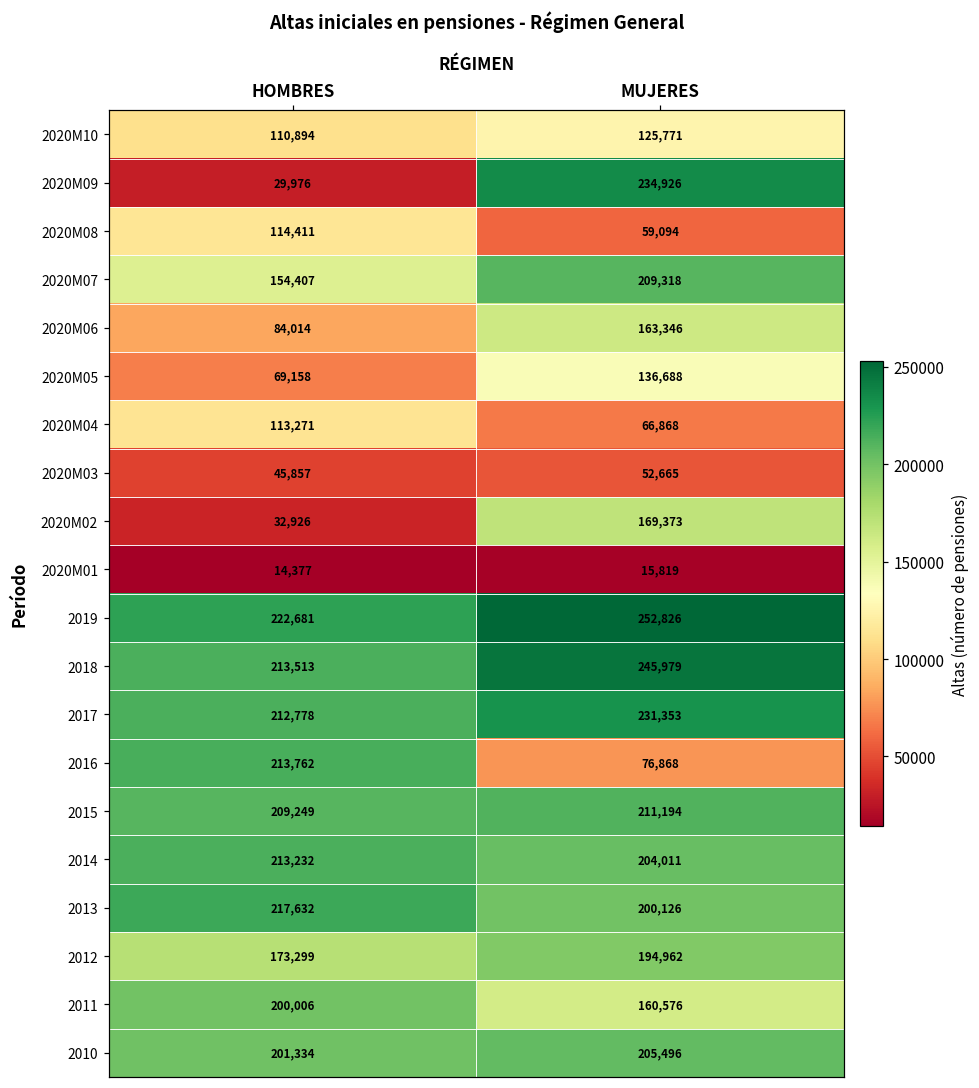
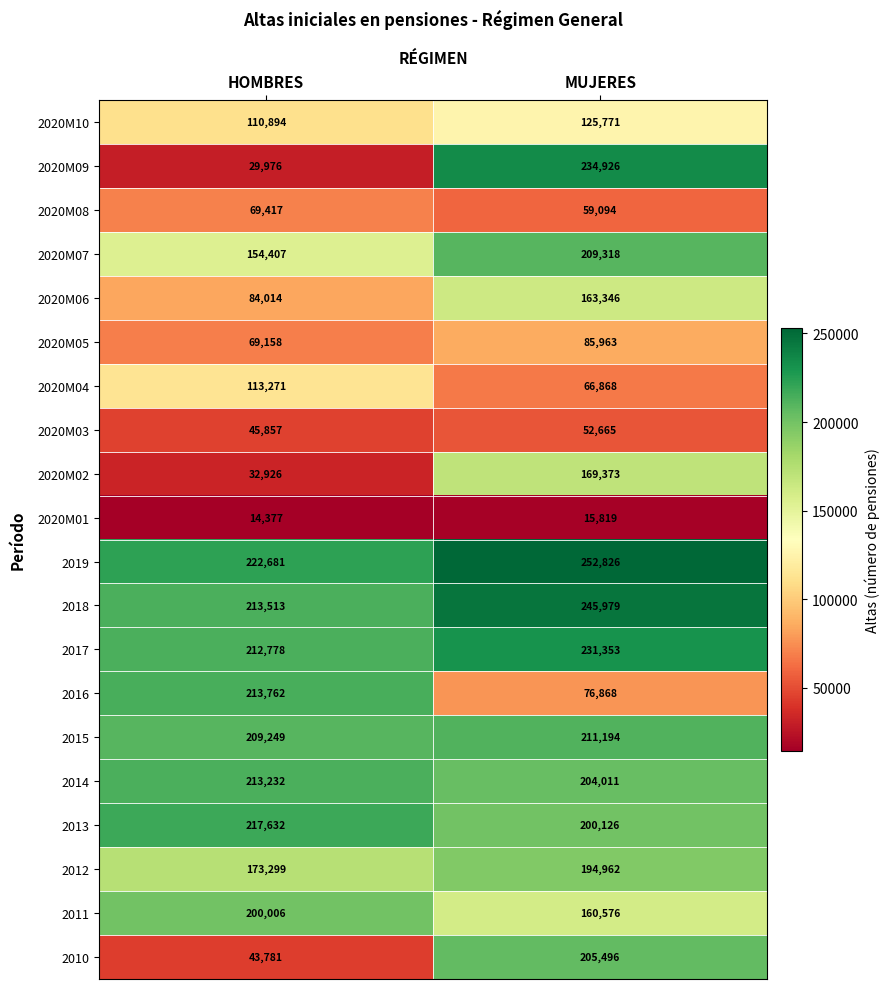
  {
    "2020M10": {
      "HOMBRES": "110,894",
      "MUJERES": "125,771"
    },
    "2020M09": {
      "HOMBRES": "29,976",
      "MUJERES": "234,926"
    },
    "2020M08": {
-     "HOMBRES": "114,411",
+     "HOMBRES": "69,417",
      "MUJERES": "59,094"
    },
    "2020M07": {
      "HOMBRES": "154,407",
      "MUJERES": "209,318"
    },
    "2020M06": {
      "HOMBRES": "84,014",
      "MUJERES": "163,346"
    },
    "2020M05": {
      "HOMBRES": "69,158",
-     "MUJERES": "136,688"
+     "MUJERES": "85,963"
    },
    "2020M04": {
      "HOMBRES": "113,271",
      "MUJERES": "66,868"
    },
    "2020M03": {
      "HOMBRES": "45,857",
      "MUJERES": "52,665"
    },
    "2020M02": {
      "HOMBRES": "32,926",
      "MUJERES": "169,373"
    },
    "2020M01": {
      "HOMBRES": "14,377",
      "MUJERES": "15,819"
    },
    "2019": {
      "HOMBRES": "222,681",
      "MUJERES": "252,826"
    },
    "2018": {
      "HOMBRES": "213,513",
      "MUJERES": "245,979"
    },
    "2017": {
      "HOMBRES": "212,778",
      "MUJERES": "231,353"
    },
    "2016": {
      "HOMBRES": "213,762",
      "MUJERES": "76,868"
    },
    "2015": {
      "HOMBRES": "209,249",
      "MUJERES": "211,194"
    },
    "2014": {
      "HOMBRES": "213,232",
      "MUJERES": "204,011"
    },
    "2013": {
      "HOMBRES": "217,632",
      "MUJERES": "200,126"
    },
    "2012": {
      "HOMBRES": "173,299",
      "MUJERES": "194,962"
    },
    "2011": {
      "HOMBRES": "200,006",
      "MUJERES": "160,576"
    },
    "2010": {
-     "HOMBRES": "201,334",
+     "HOMBRES": "43,781",
      "MUJERES": "205,496"
    }
  }
